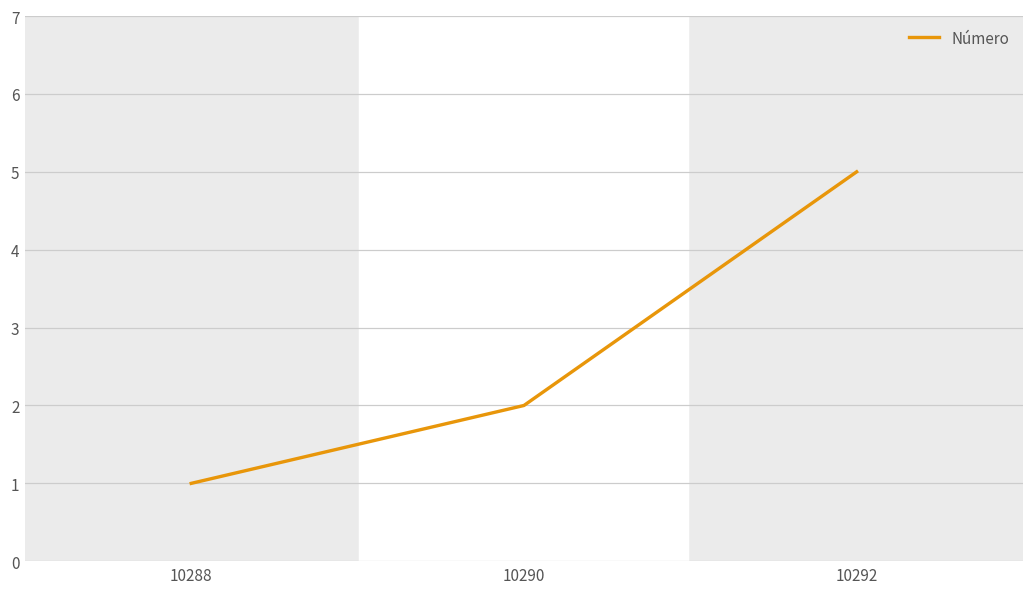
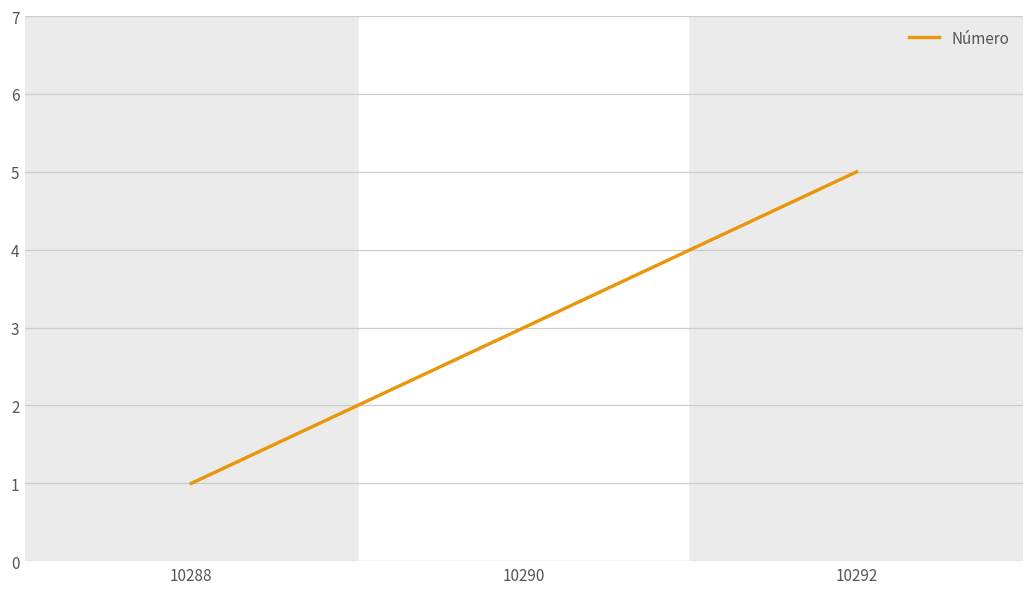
  {
    "10288": 1,
-   "10290": 2,
+   "10290": 3,
    "10292": 5
  }
